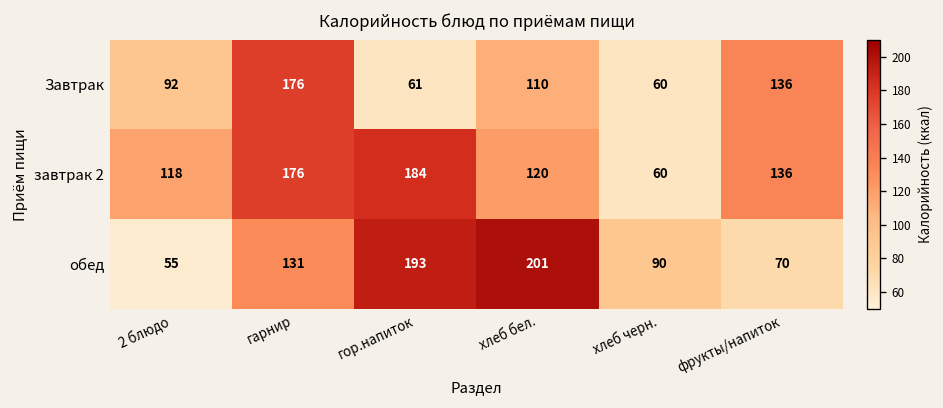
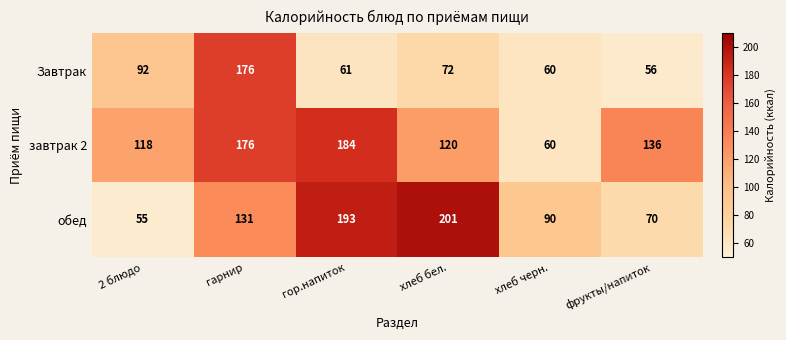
  {
    "Завтрак": {
      "2 блюдо": 92,
      "гарнир": 176,
      "гор.напиток": 61,
-     "хлеб бел.": 110,
+     "хлеб бел.": 72,
      "хлеб черн.": 60,
-     "фрукты/напиток": 136
+     "фрукты/напиток": 56
    },
    "завтрак 2": {
      "2 блюдо": 118,
      "гарнир": 176,
      "гор.напиток": 184,
      "хлеб бел.": 120,
      "хлеб черн.": 60,
      "фрукты/напиток": 136
    },
    "обед": {
      "2 блюдо": 55,
      "гарнир": 131,
      "гор.напиток": 193,
      "хлеб бел.": 201,
      "хлеб черн.": 90,
      "фрукты/напиток": 70
    }
  }
